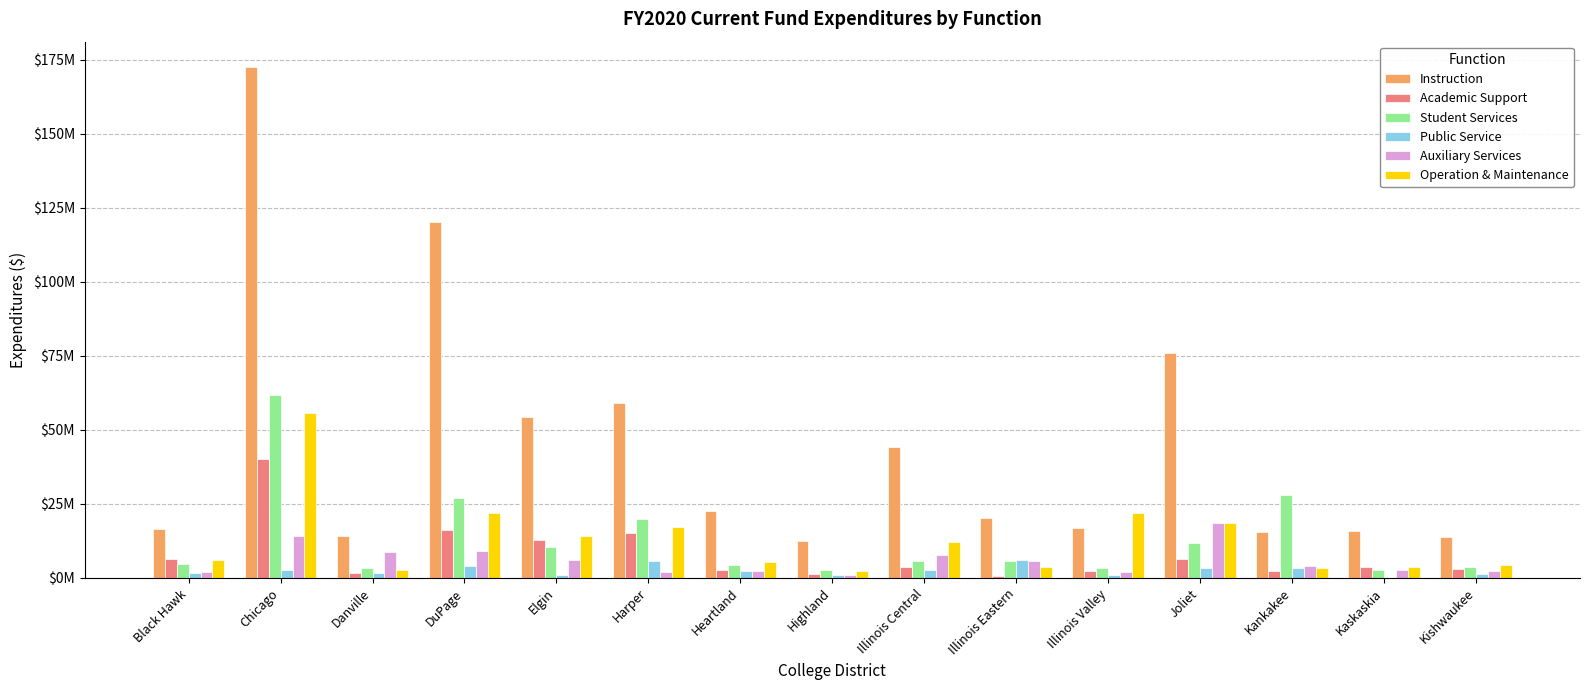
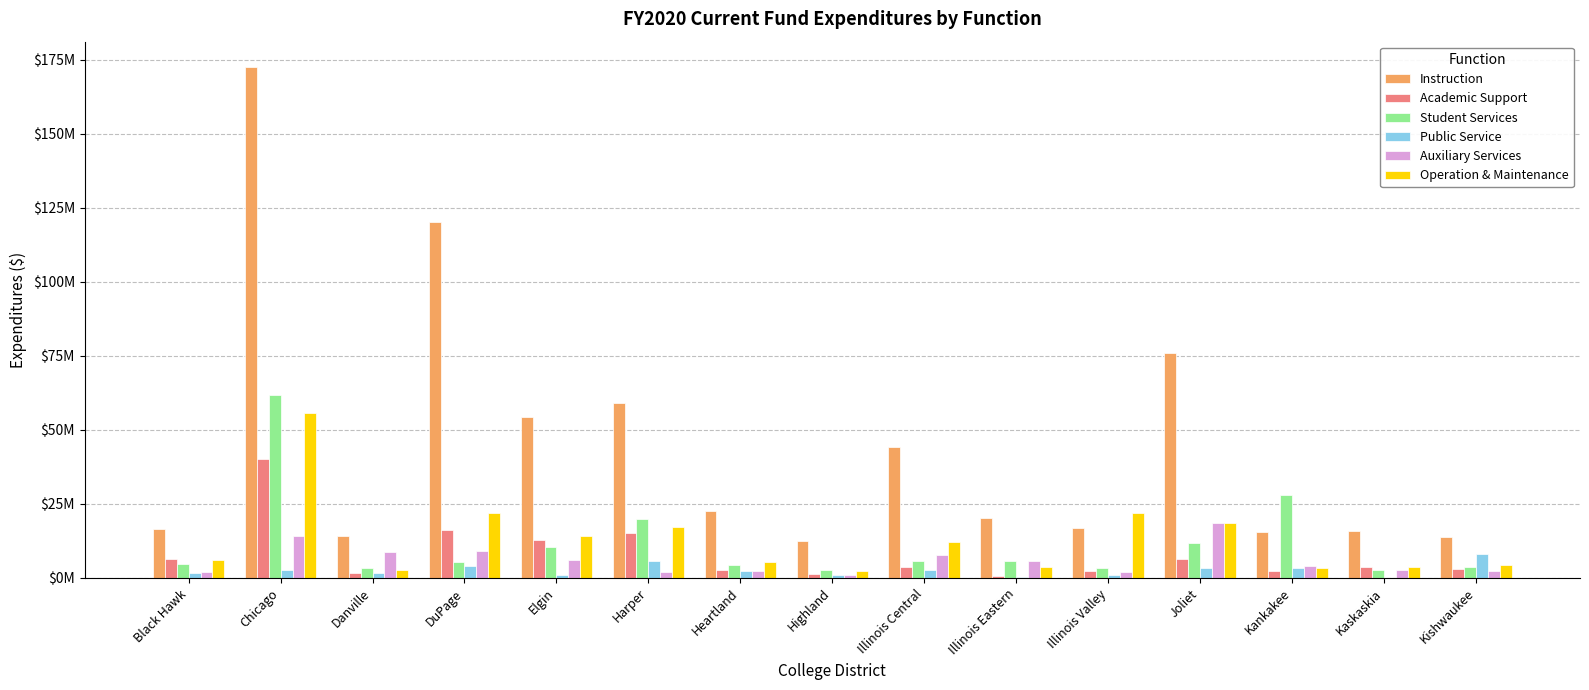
  {
    "Student Services": {
      "Black Hawk": "$5000000",
      "Chicago": "$62000000",
      "Danville": "$3000000",
-     "DuPage": "$27000000",
+     "DuPage": "$5000000",
      "Elgin": "$10000000",
      "Harper": "$20000000",
      "Heartland": "$4000000",
      "Highland": "$3000000",
      "Illinois Central": "$6000000",
      "Illinois Eastern": "$6000000",
      "Illinois Valley": "$3000000",
      "Joliet": "$12000000",
      "Kankakee": "$28000000",
      "Kaskaskia": "$3000000",
      "Kishwaukee": "$4000000"
    },
    "Public Service": {
      "Black Hawk": "$2000000",
      "Chicago": "$3000000",
      "Danville": "$2000000",
      "DuPage": "$4000000",
      "Elgin": "$1000000",
      "Harper": "$6000000",
      "Heartland": "$2000000",
      "Highland": "$1000000",
      "Illinois Central": "$3000000",
-     "Illinois Eastern": "$6000000",
+     "Illinois Eastern": "$0",
      "Illinois Valley": "$1000000",
      "Joliet": "$3000000",
      "Kankakee": "$3000000",
-     "Kishwaukee": "$1000000"
+     "Kishwaukee": "$8000000"
    },
    "Auxiliary Services": {
      "Black Hawk": "$2000000",
      "Chicago": "$14000000",
      "Danville": "$9000000",
      "DuPage": "$9000000",
      "Elgin": "$6000000",
      "Harper": "$2000000",
      "Heartland": "$2000000",
      "Highland": "$1000000",
      "Illinois Central": "$8000000",
      "Illinois Eastern": "$6000000",
      "Illinois Valley": "$2000000",
      "Joliet": "$19000000",
      "Kankakee": "$4000000",
      "Kaskaskia": "$3000000",
      "Kishwaukee": "$2000000"
    },
    "Operation & Maintenance": {
      "Black Hawk": "$6000000",
      "Chicago": "$56000000",
      "Danville": "$3000000",
      "DuPage": "$22000000",
      "Elgin": "$14000000",
      "Harper": "$17000000",
      "Heartland": "$5000000",
      "Highland": "$2000000",
      "Illinois Central": "$12000000",
      "Illinois Eastern": "$4000000",
      "Illinois Valley": "$22000000",
      "Joliet": "$18000000",
      "Kankakee": "$3000000",
      "Kaskaskia": "$4000000",
      "Kishwaukee": "$4000000"
    }
  }
